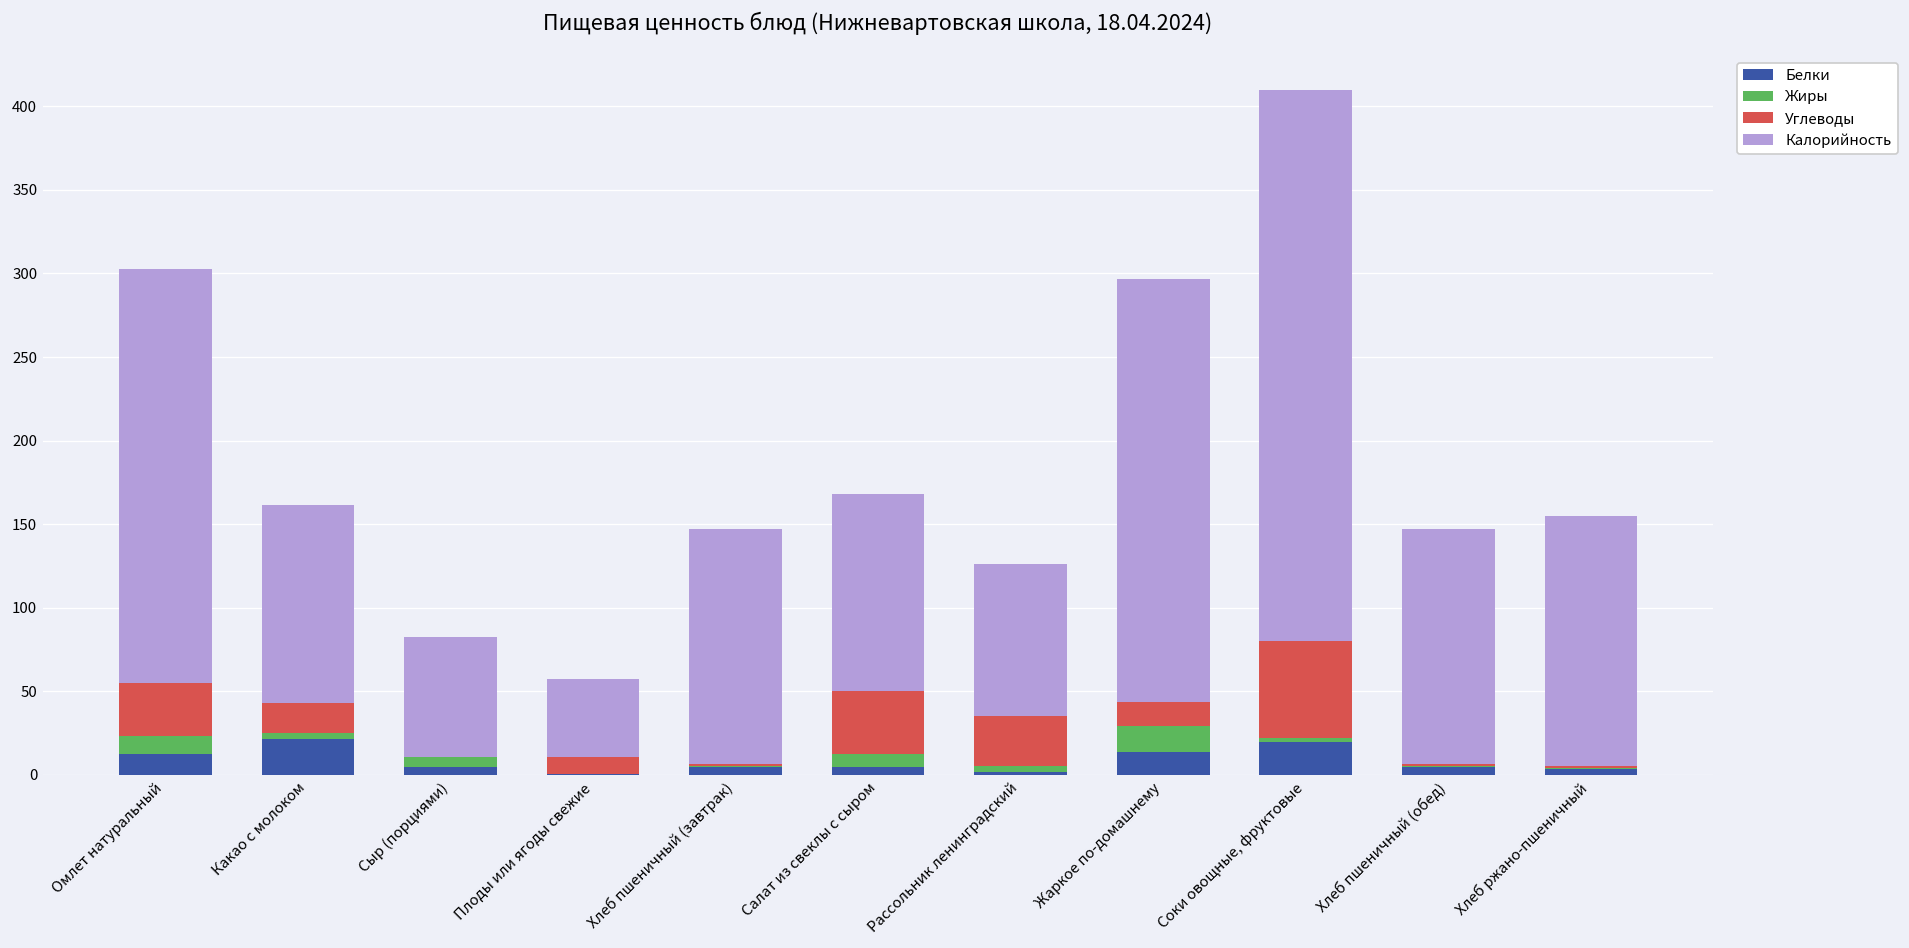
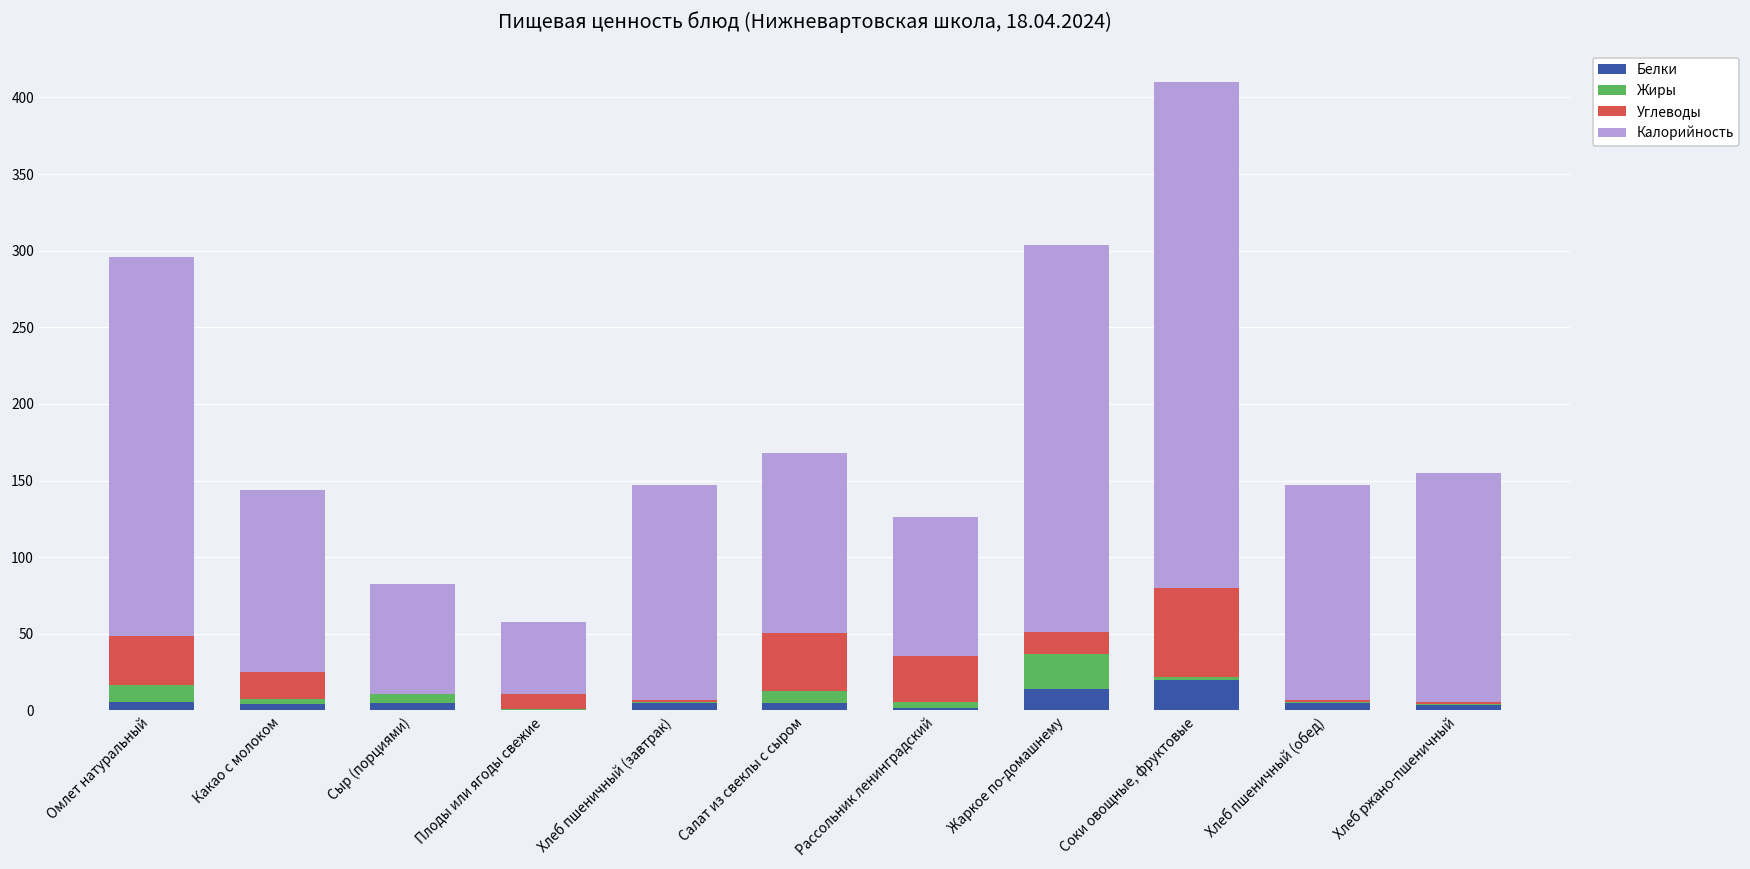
  {
    "Белки": {
-     "Омлет натуральный": 13,
-     "Какао с молоком": 22,
+     "Омлет натуральный": 6,
+     "Какао с молоком": 4,
      "Сыр (порциями)": 5,
      "Хлеб пшеничный (завтрак)": 5,
      "Салат из свеклы с сыром": 5,
      "Жаркое по-домашнему": 14,
      "Соки овощные, фруктовые": 20,
      "Хлеб пшеничный (обед)": 5,
      "Хлеб ржано-пшеничный": 3
    },
    "Жиры": {
      "Омлет натуральный": 11,
      "Какао с молоком": 4,
      "Сыр (порциями)": 6,
      "Салат из свеклы с сыром": 8,
      "Рассольник ленинградский": 4,
-     "Жаркое по-домашнему": 16,
+     "Жаркое по-домашнему": 23,
      "Соки овощные, фруктовые": 2
    },
    "Углеводы": {
      "Омлет натуральный": 32,
      "Какао с молоком": 18,
      "Сыр (порциями)": 0,
      "Плоды или ягоды свежие": 10,
      "Салат из свеклы с сыром": 38,
      "Рассольник ленинградский": 30,
      "Жаркое по-домашнему": 14,
      "Соки овощные, фруктовые": 58
    },
    "Калорийность": {
      "Омлет натуральный": 248,
      "Какао с молоком": 119,
      "Сыр (порциями)": 72,
      "Плоды или ягоды свежие": 47,
      "Хлеб пшеничный (завтрак)": 140,
      "Салат из свеклы с сыром": 118,
      "Рассольник ленинградский": 91,
      "Жаркое по-домашнему": 253,
      "Соки овощные, фруктовые": 330,
      "Хлеб пшеничный (обед)": 140,
      "Хлеб ржано-пшеничный": 149
    }
  }
